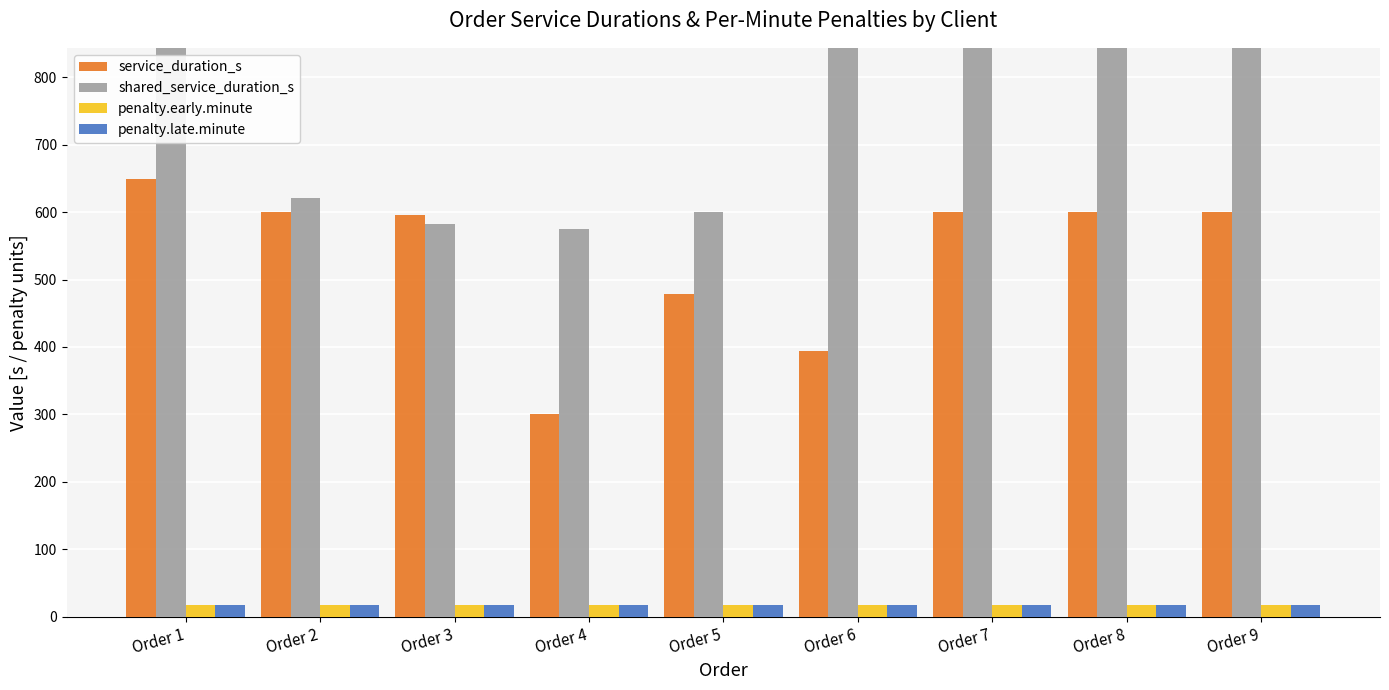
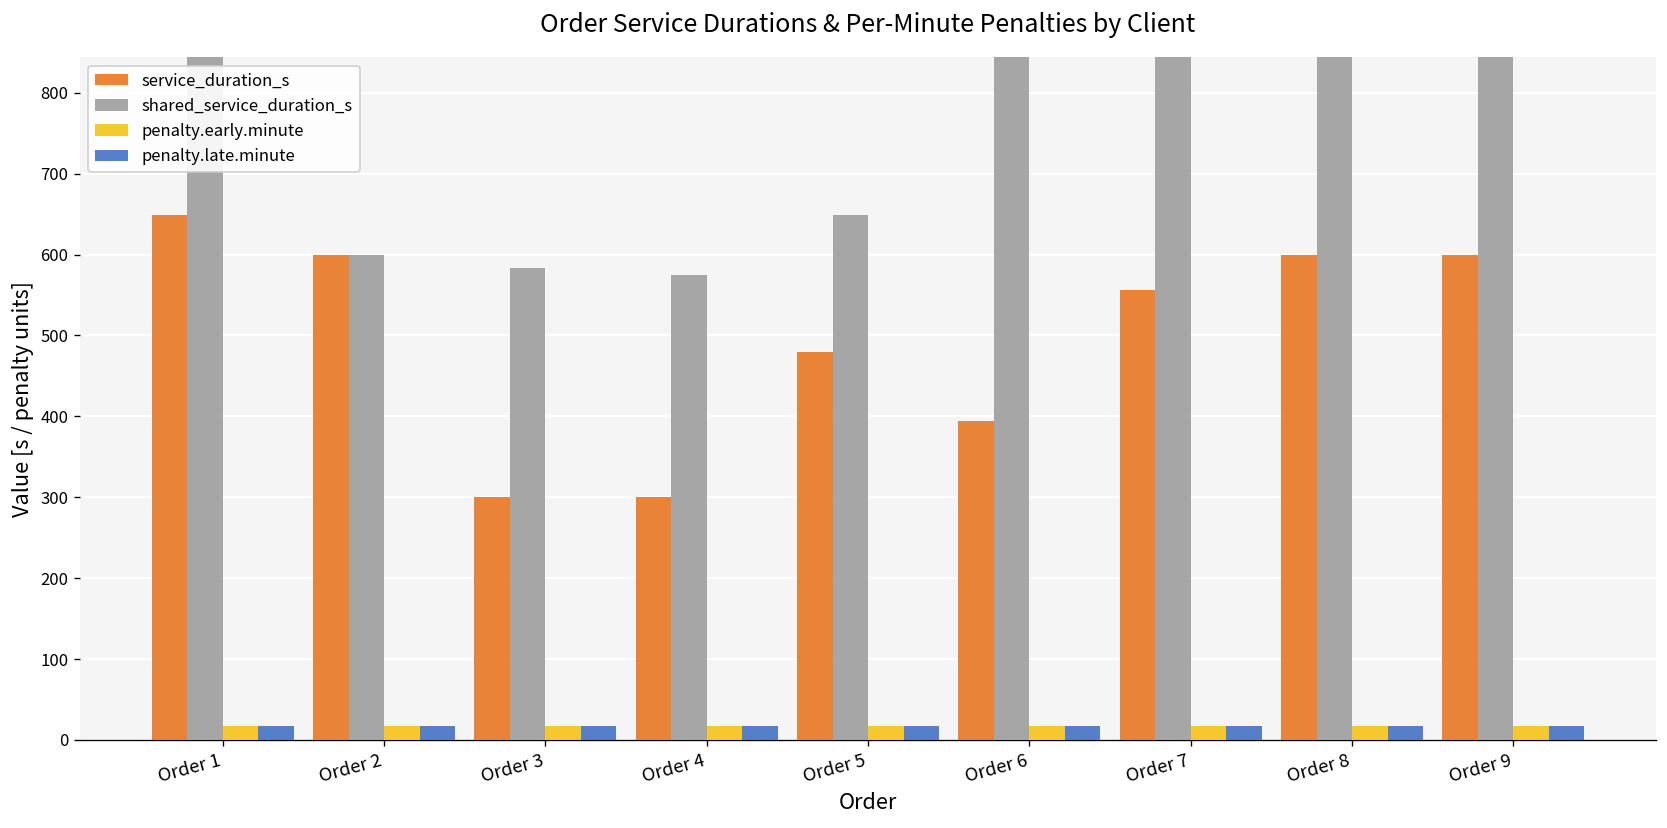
  {
    "service_duration_s": {
      "Order 1": 650,
      "Order 2": 600,
-     "Order 3": 600,
+     "Order 3": 300,
      "Order 4": 300,
      "Order 5": 480,
      "Order 6": 390,
-     "Order 7": 600,
+     "Order 7": 560,
      "Order 8": 600,
      "Order 9": 600
    },
    "shared_service_duration_s": {
-     "Order 2": 620,
+     "Order 2": 600,
      "Order 3": 580,
      "Order 4": 580,
-     "Order 5": 600
+     "Order 5": 650
    },
    "penalty.early.minute": {
      "Order 1": 20,
      "Order 2": 20,
      "Order 3": 20,
      "Order 4": 20,
      "Order 5": 20,
      "Order 6": 20,
      "Order 7": 20,
      "Order 8": 20,
      "Order 9": 20
    },
    "penalty.late.minute": {
      "Order 1": 20,
      "Order 2": 20,
      "Order 3": 20,
      "Order 4": 20,
      "Order 5": 20,
      "Order 6": 20,
      "Order 7": 20,
      "Order 8": 20,
      "Order 9": 20
    }
  }
